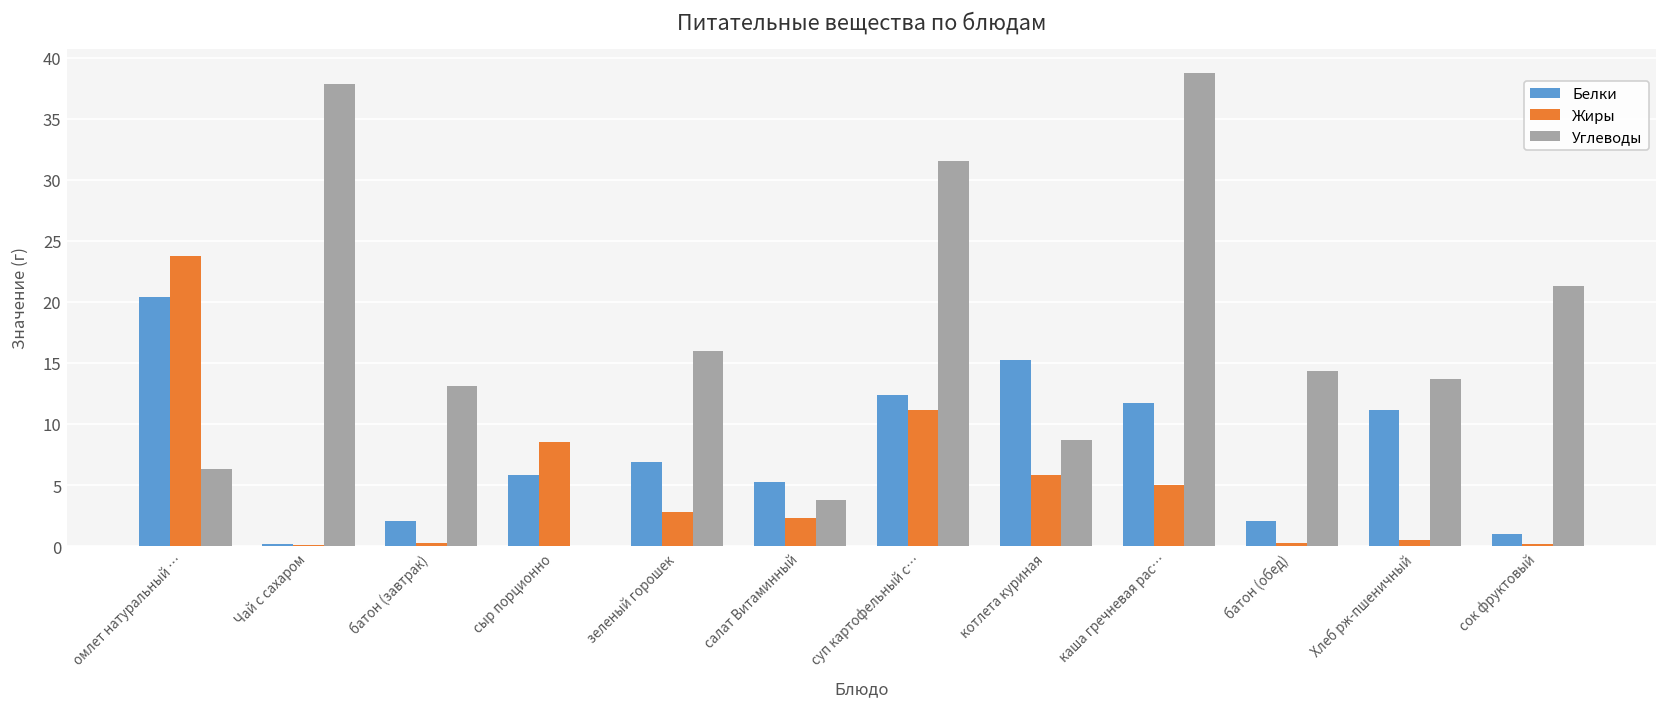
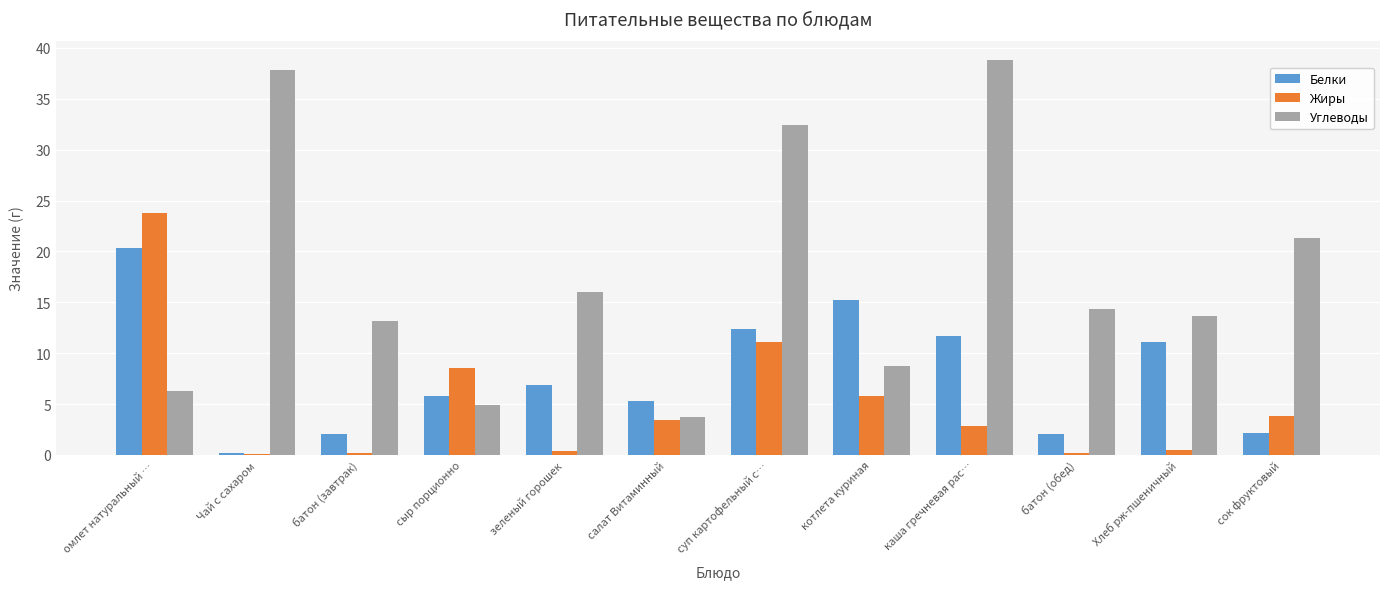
  {
    "Белки": {
      "омлет натуральный …": 20.4,
      "батон (завтрак)": 2.0,
      "сыр порционно": 5.8,
      "зеленый горошек": 6.9,
      "салат Витаминный": 5.3,
      "суп картофельный с…": 12.4,
      "котлета куриная": 15.2,
      "каша гречневая рас…": 11.7,
      "батон (обед)": 2.0,
      "Хлеб рж-пшеничный": 11.1,
-     "сок фруктовый": 1.0
+     "сок фруктовый": 2.2
    },
    "Жиры": {
      "омлет натуральный …": 23.7,
      "сыр порционно": 8.5,
-     "зеленый горошек": 2.8,
-     "салат Витаминный": 2.3,
+     "зеленый горошек": 0.4,
+     "салат Витаминный": 3.4,
      "суп картофельный с…": 11.1,
      "котлета куриная": 5.8,
-     "каша гречневая рас…": 5.0,
+     "каша гречневая рас…": 2.9,
      "Хлеб рж-пшеничный": 0.5,
-     "сок фруктовый": 0.2
+     "сок фруктовый": 3.8
    },
    "Углеводы": {
      "омлет натуральный …": 6.3,
      "Чай с сахаром": 37.9,
      "батон (завтрак)": 13.1,
-     "сыр порционно": 0.0,
+     "сыр порционно": 4.9,
      "зеленый горошек": 16.0,
      "салат Витаминный": 3.8,
-     "суп картофельный с…": 31.5,
+     "суп картофельный с…": 32.4,
      "котлета куриная": 8.7,
      "каша гречневая рас…": 38.8,
      "батон (обед)": 14.4,
      "Хлеб рж-пшеничный": 13.7,
      "сок фруктовый": 21.3
    }
  }
